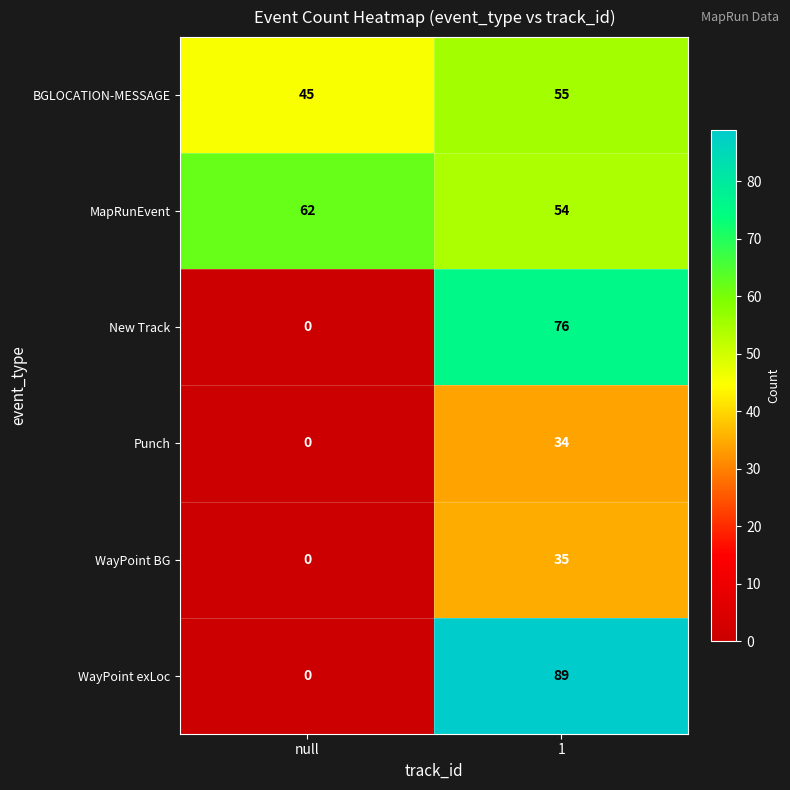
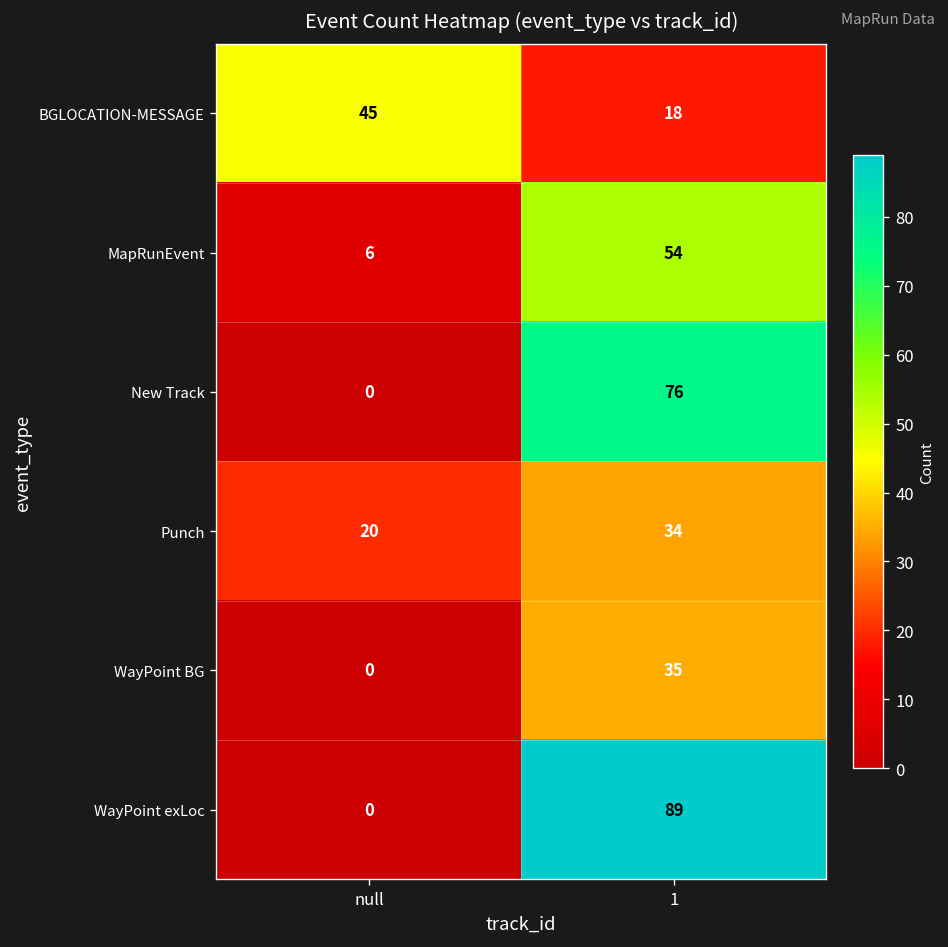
  {
    "BGLOCATION-MESSAGE": {
      "null": 45,
-     "1": 55
+     "1": 18
    },
    "MapRunEvent": {
-     "null": 62,
+     "null": 6,
      "1": 54
    },
    "New Track": {
      "null": 0,
      "1": 76
    },
    "Punch": {
-     "null": 0,
+     "null": 20,
      "1": 34
    },
    "WayPoint BG": {
      "null": 0,
      "1": 35
    },
    "WayPoint exLoc": {
      "null": 0,
      "1": 89
    }
  }
